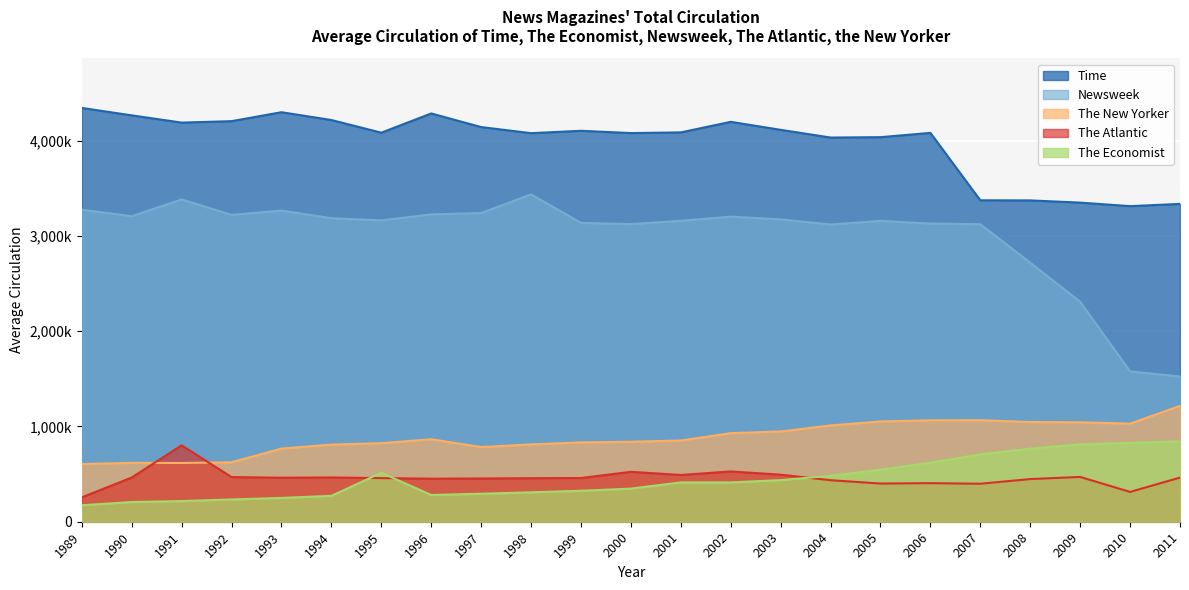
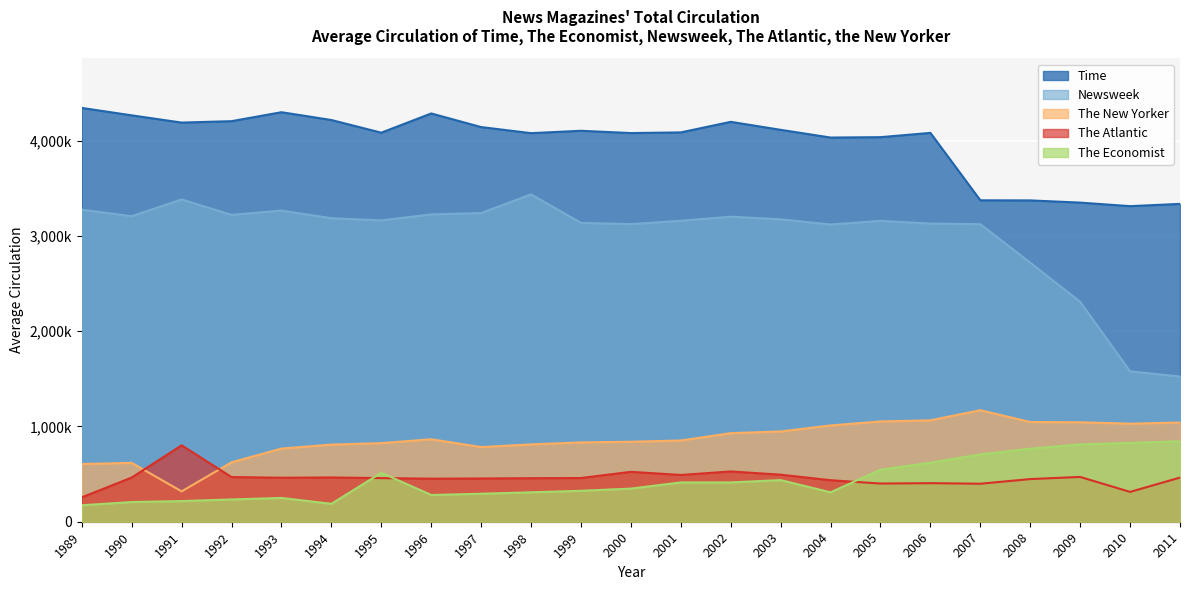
  {
    "Time": {
      "1989": "4,300,000",
      "1990": "4,300,000",
      "1991": "4,200,000",
      "1992": "4,200,000",
      "1993": "4,300,000",
      "1994": "4,200,000",
      "1995": "4,100,000",
      "1996": "4,300,000",
      "1997": "4,100,000",
      "1998": "4,100,000",
      "1999": "4,100,000",
      "2000": "4,100,000",
      "2001": "4,100,000",
      "2002": "4,200,000",
      "2003": "4,100,000",
      "2004": "4,000,000",
      "2005": "4,000,000",
      "2006": "4,100,000",
      "2007": "3,400,000",
      "2008": "3,400,000",
      "2009": "3,400,000",
      "2010": "3,300,000",
      "2011": "3,300,000"
    },
    "Newsweek": {
      "1989": "3,300,000",
      "1990": "3,200,000",
      "1991": "3,400,000",
      "1992": "3,200,000",
      "1993": "3,300,000",
      "1994": "3,200,000",
      "1995": "3,200,000",
      "1996": "3,200,000",
      "1997": "3,200,000",
      "1998": "3,400,000",
      "1999": "3,100,000",
      "2000": "3,100,000",
      "2001": "3,200,000",
      "2002": "3,200,000",
      "2003": "3,200,000",
      "2004": "3,100,000",
      "2005": "3,200,000",
      "2006": "3,100,000",
      "2007": "3,100,000",
      "2008": "2,700,000",
      "2009": "2,300,000",
      "2010": "1,600,000",
      "2011": "1,500,000"
    },
    "The New Yorker": {
      "1989": "600,000",
      "1990": "600,000",
-     "1991": "600,000",
+     "1991": "300,000",
      "1992": "600,000",
      "1993": "800,000",
      "1994": "800,000",
      "1995": "800,000",
      "1996": "900,000",
      "1997": "800,000",
      "1998": "800,000",
      "1999": "800,000",
      "2000": "800,000",
      "2001": "900,000",
      "2002": "900,000",
      "2003": "900,000",
      "2004": "1,000,000",
      "2005": "1,100,000",
      "2006": "1,100,000",
-     "2007": "1,100,000",
+     "2007": "1,200,000",
      "2008": "1,000,000",
      "2009": "1,000,000",
      "2010": "1,000,000",
-     "2011": "1,200,000"
+     "2011": "1,000,000"
    },
    "The Atlantic": {
      "1989": "300,000",
      "1990": "500,000",
      "1991": "800,000",
      "1992": "500,000",
      "1993": "500,000",
      "1994": "500,000",
      "1995": "500,000",
      "1996": "500,000",
      "1997": "500,000",
      "1998": "500,000",
      "1999": "500,000",
      "2000": "500,000",
      "2001": "500,000",
      "2002": "500,000",
      "2003": "500,000",
      "2004": "400,000",
      "2005": "400,000",
      "2006": "400,000",
      "2007": "400,000",
      "2008": "400,000",
      "2009": "500,000",
      "2010": "300,000",
      "2011": "500,000"
    },
    "The Economist": {
      "1989": "200,000",
      "1990": "200,000",
      "1991": "200,000",
      "1992": "200,000",
      "1993": "300,000",
-     "1994": "300,000",
+     "1994": "200,000",
      "1995": "500,000",
      "1996": "300,000",
      "1997": "300,000",
      "1998": "300,000",
      "1999": "300,000",
      "2000": "300,000",
      "2001": "400,000",
      "2002": "400,000",
      "2003": "400,000",
-     "2004": "500,000",
+     "2004": "300,000",
      "2005": "500,000",
      "2006": "600,000",
      "2007": "700,000",
      "2008": "800,000",
      "2009": "800,000",
      "2010": "800,000",
      "2011": "800,000"
    }
  }
